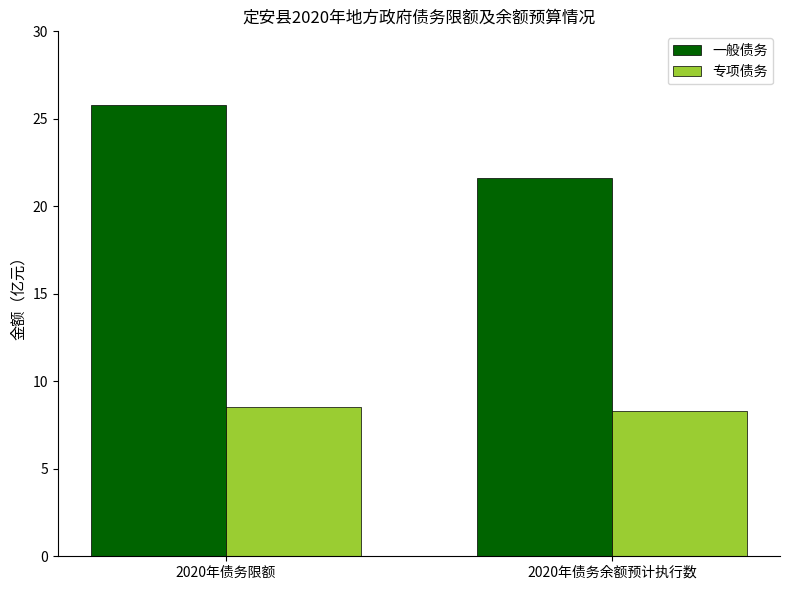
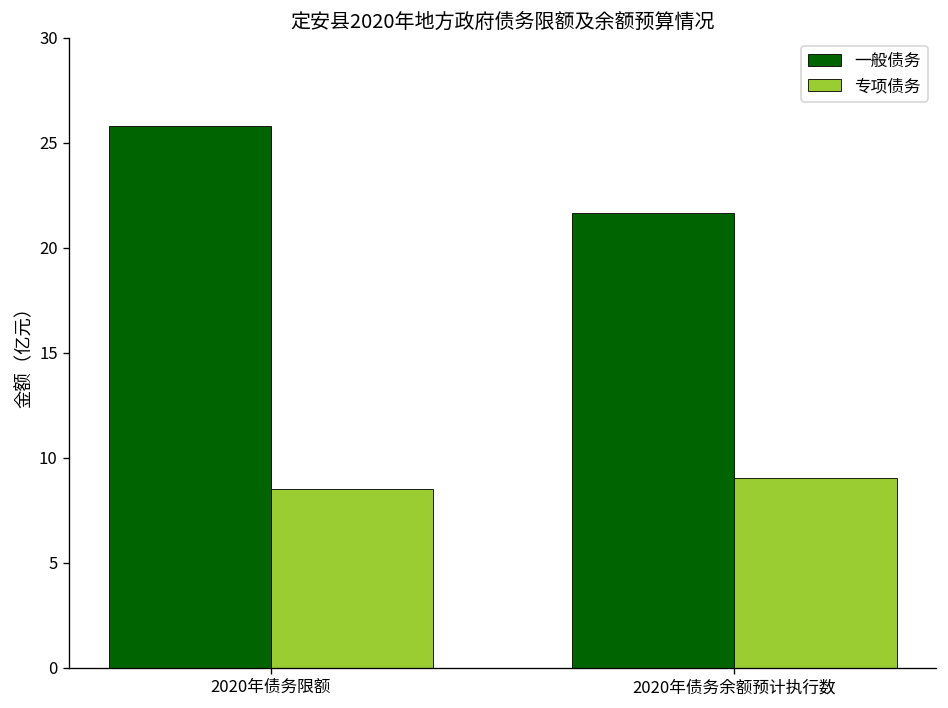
  {
    "一般债务": {
      "2020年债务限额": 25.8,
      "2020年债务余额预计执行数": 21.6
    },
    "专项债务": {
      "2020年债务限额": 8.5,
-     "2020年债务余额预计执行数": 8.3
+     "2020年债务余额预计执行数": 9.0
    }
  }
